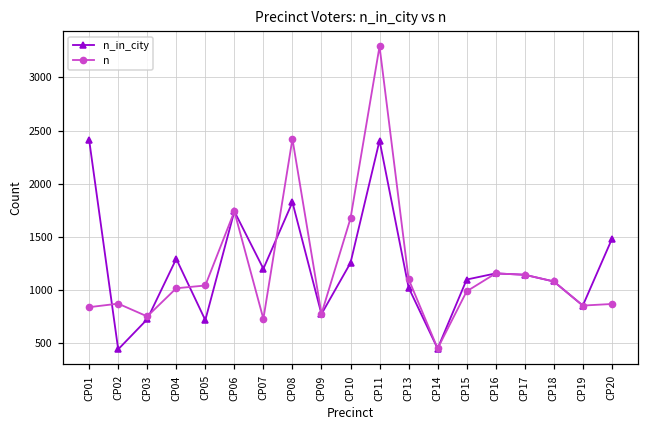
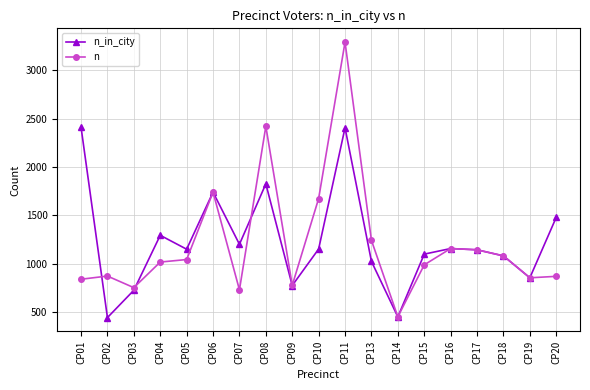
  {
    "n_in_city": {
      "CP01": 2400,
      "CP02": 400,
      "CP03": 700,
      "CP04": 1300,
-     "CP05": 700,
+     "CP05": 1100,
      "CP07": 1200,
      "CP08": 1800,
-     "CP10": 1300,
+     "CP10": 1200,
      "CP11": 2400,
      "CP13": 1000,
      "CP15": 1100,
      "CP20": 1500
    },
    "n": {
      "CP01": 800,
      "CP02": 900,
      "CP03": 800,
      "CP04": 1000,
      "CP05": 1000,
      "CP07": 700,
      "CP08": 2400,
      "CP10": 1700,
      "CP11": 3300,
-     "CP13": 1100,
+     "CP13": 1200,
      "CP15": 1000,
      "CP20": 900
    }
  }
